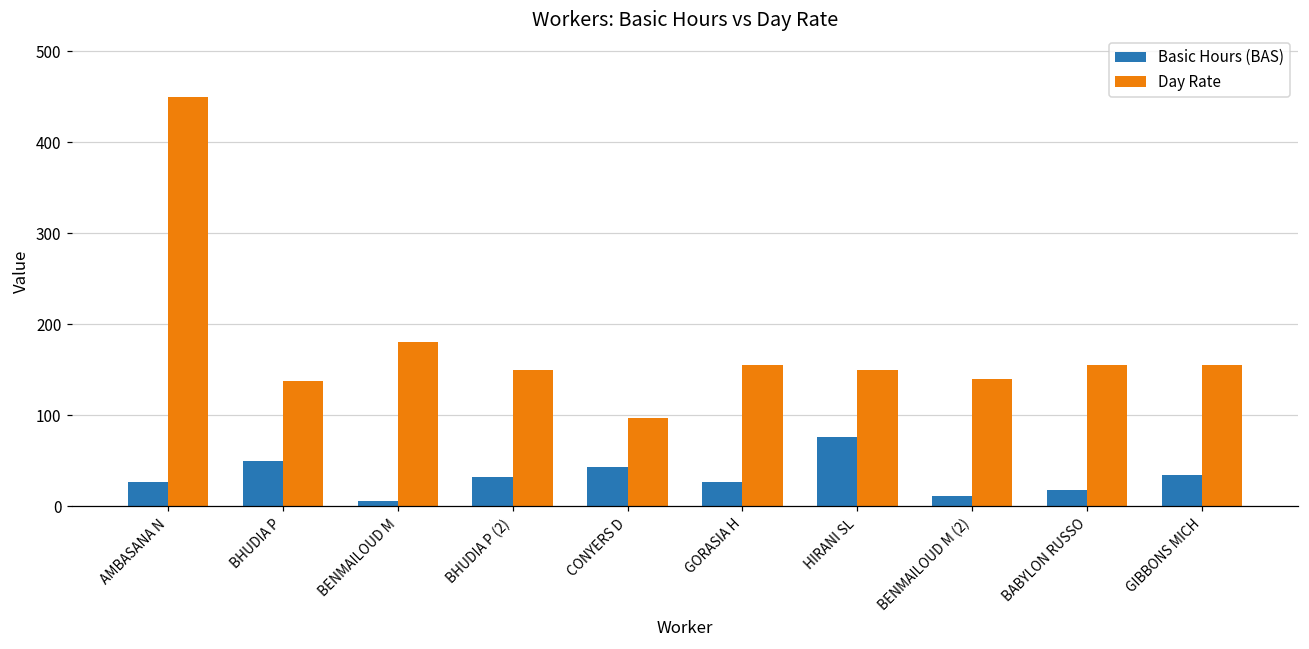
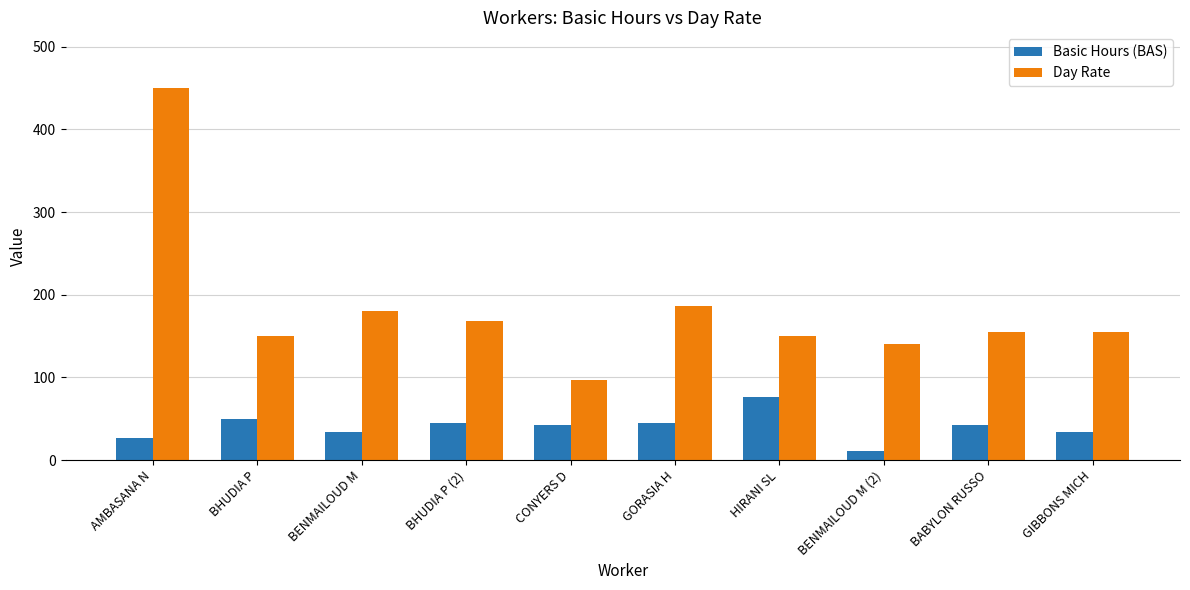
  {
    "Basic Hours (BAS)": {
      "AMBASANA N": 30,
      "BHUDIA P": 50,
-     "BENMAILOUD M": 10,
-     "BHUDIA P (2)": 30,
+     "BENMAILOUD M": 30,
+     "BHUDIA P (2)": 50,
      "CONYERS D": 40,
-     "GORASIA H": 30,
+     "GORASIA H": 50,
      "HIRANI SL": 80,
      "BENMAILOUD M (2)": 10,
-     "BABYLON RUSSO": 20,
+     "BABYLON RUSSO": 40,
      "GIBBONS MICH": 30
    },
    "Day Rate": {
      "AMBASANA N": 450,
-     "BHUDIA P": 140,
+     "BHUDIA P": 150,
      "BENMAILOUD M": 180,
-     "BHUDIA P (2)": 150,
+     "BHUDIA P (2)": 170,
      "CONYERS D": 100,
-     "GORASIA H": 160,
+     "GORASIA H": 190,
      "HIRANI SL": 150,
      "BENMAILOUD M (2)": 140,
      "BABYLON RUSSO": 160,
      "GIBBONS MICH": 160
    }
  }
